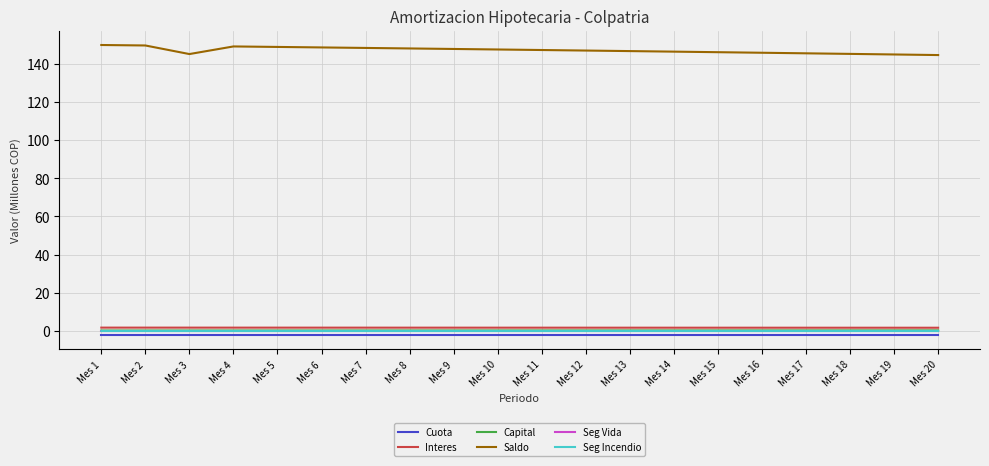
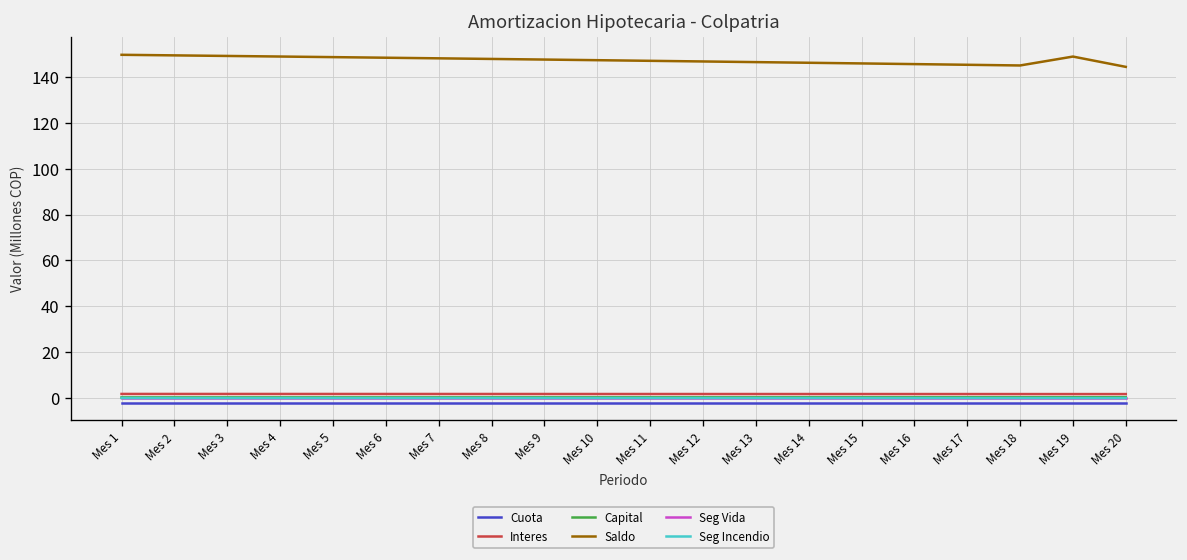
  {
    "Cuota": {
      "Mes 1": -2,
      "Mes 2": -2,
      "Mes 3": -2,
      "Mes 4": -2,
      "Mes 5": -2,
      "Mes 6": -2,
      "Mes 7": -2,
      "Mes 8": -2,
      "Mes 9": -2,
      "Mes 10": -2,
      "Mes 11": -2,
      "Mes 12": -2,
      "Mes 13": -2,
      "Mes 14": -2,
      "Mes 15": -2,
      "Mes 16": -2,
      "Mes 17": -2,
      "Mes 18": -2,
      "Mes 19": -2,
      "Mes 20": -2
    },
    "Interes": {
      "Mes 1": 2,
      "Mes 2": 2,
      "Mes 3": 2,
      "Mes 4": 2,
      "Mes 5": 2,
      "Mes 6": 2,
      "Mes 7": 2,
      "Mes 8": 2,
      "Mes 9": 2,
      "Mes 10": 2,
      "Mes 11": 2,
      "Mes 12": 2,
      "Mes 13": 2,
      "Mes 14": 2,
      "Mes 15": 2,
      "Mes 16": 2,
      "Mes 17": 2,
      "Mes 18": 2,
      "Mes 19": 2,
      "Mes 20": 2
    },
    "Saldo": {
      "Mes 1": 150,
      "Mes 2": 150,
-     "Mes 3": 145,
+     "Mes 3": 149,
      "Mes 4": 149,
      "Mes 5": 149,
      "Mes 6": 148,
      "Mes 7": 148,
      "Mes 8": 148,
      "Mes 9": 148,
      "Mes 10": 147,
      "Mes 11": 147,
      "Mes 12": 147,
      "Mes 13": 147,
      "Mes 14": 146,
      "Mes 15": 146,
      "Mes 16": 146,
      "Mes 17": 145,
      "Mes 18": 145,
-     "Mes 19": 145,
+     "Mes 19": 149,
      "Mes 20": 144
    }
  }
